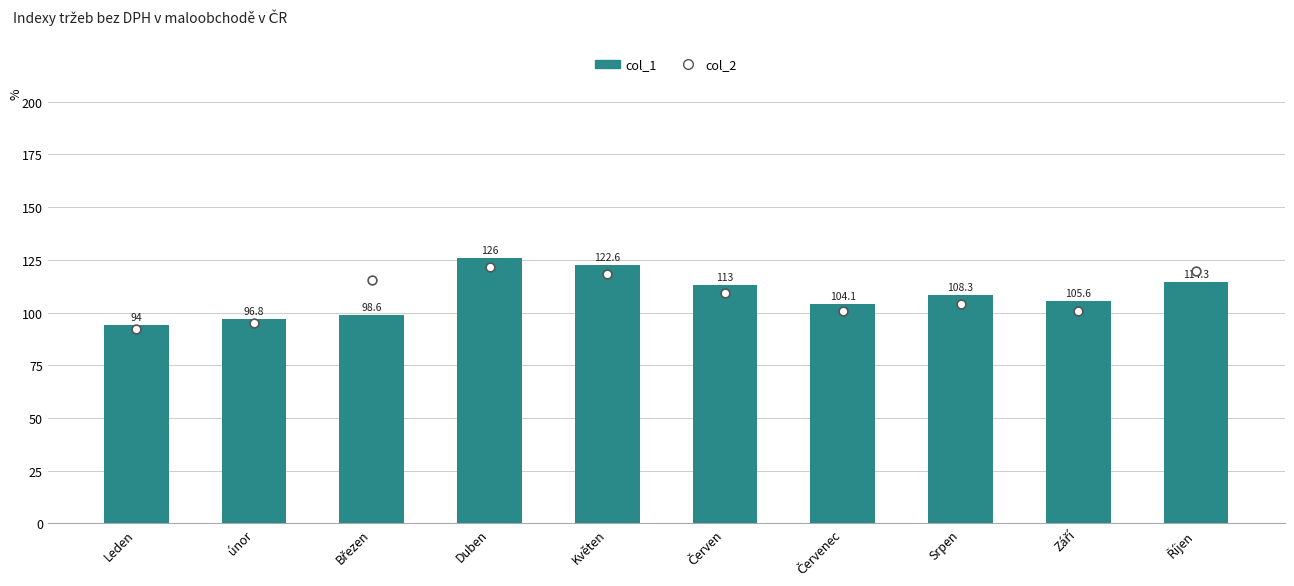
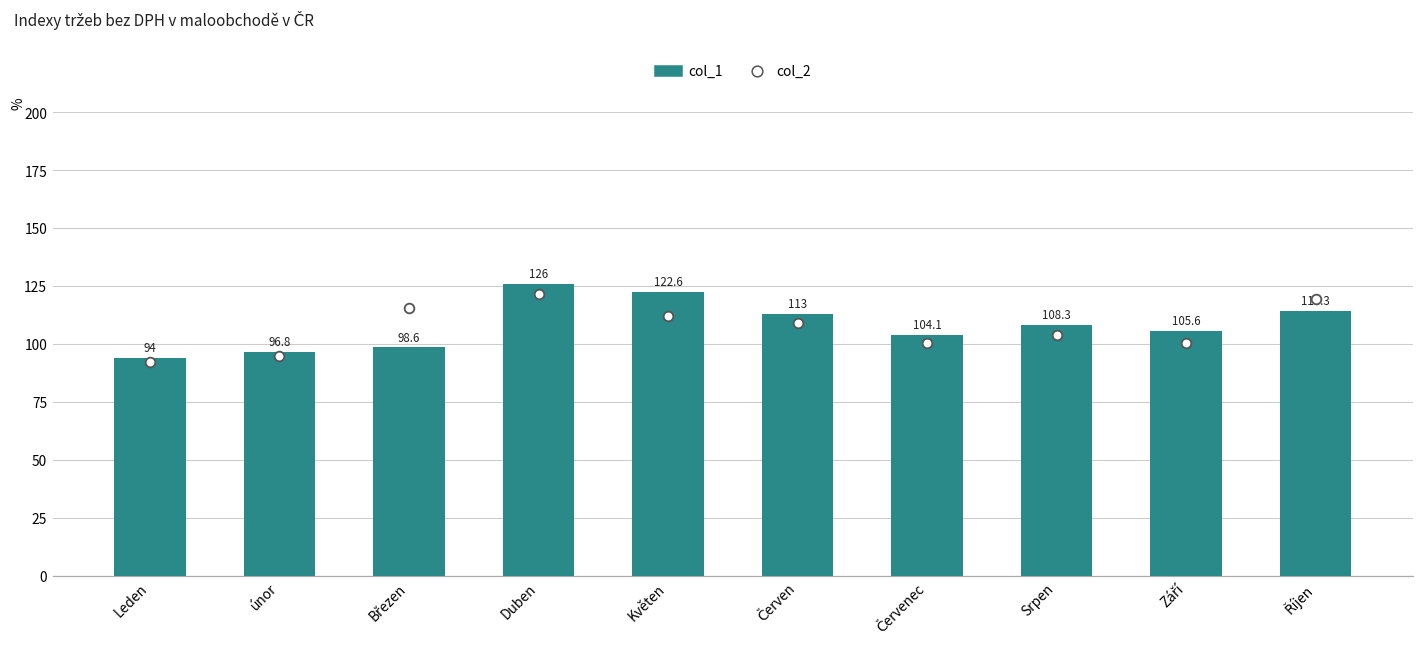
  {
    "col_1": {
      "Leden": 94,
      "únor": 96.8,
      "Březen": 98.6,
      "Duben": 126,
      "Květen": 122.6,
      "Červen": 113,
      "Červenec": 104.1,
      "Srpen": 108.3,
      "Září": 105.6
    },
    "col_2": {
-     "Květen": 119
+     "Květen": 112
    }
  }
